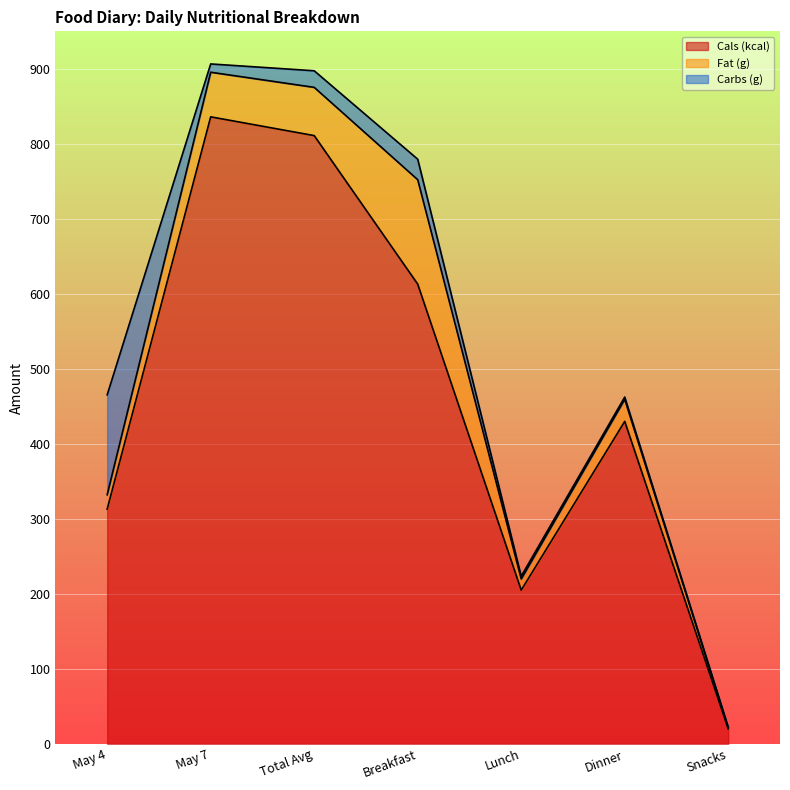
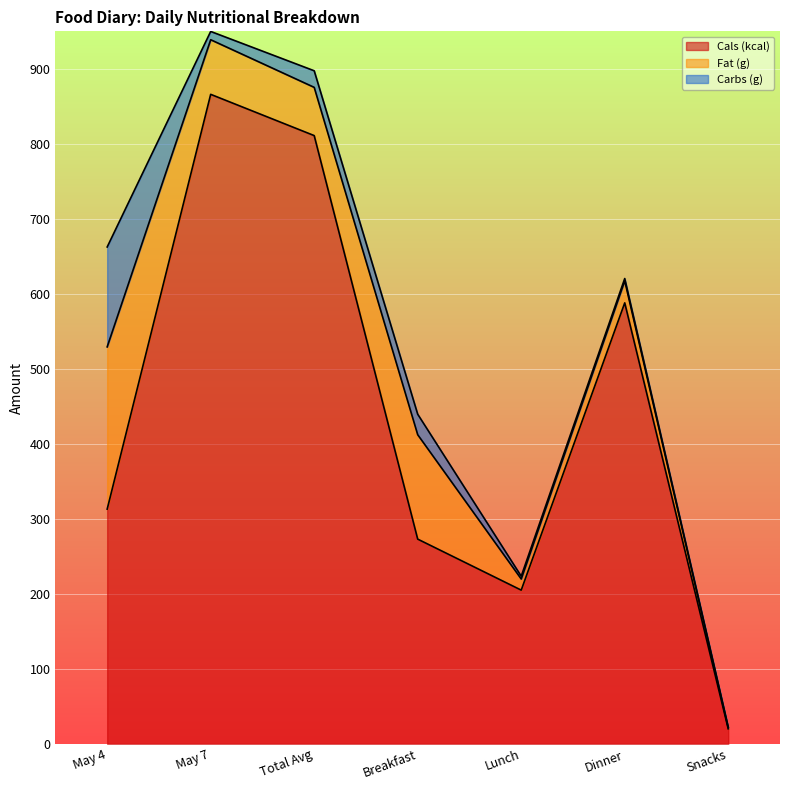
  {
    "Cals (kcal)": {
      "May 4": 310,
-     "May 7": 840,
+     "May 7": 870,
      "Total Avg": 810,
-     "Breakfast": 610,
+     "Breakfast": 270,
      "Lunch": 210,
-     "Dinner": 430
+     "Dinner": 590
    },
    "Fat (g)": {
-     "May 4": 20,
-     "May 7": 60,
+     "May 4": 220,
+     "May 7": 70,
      "Total Avg": 60,
      "Breakfast": 140,
      "Lunch": 10
    },
    "Carbs (g)": {
      "May 4": 130,
      "May 7": 10,
      "Total Avg": 20,
      "Breakfast": 30,
      "Lunch": 0
    }
  }
